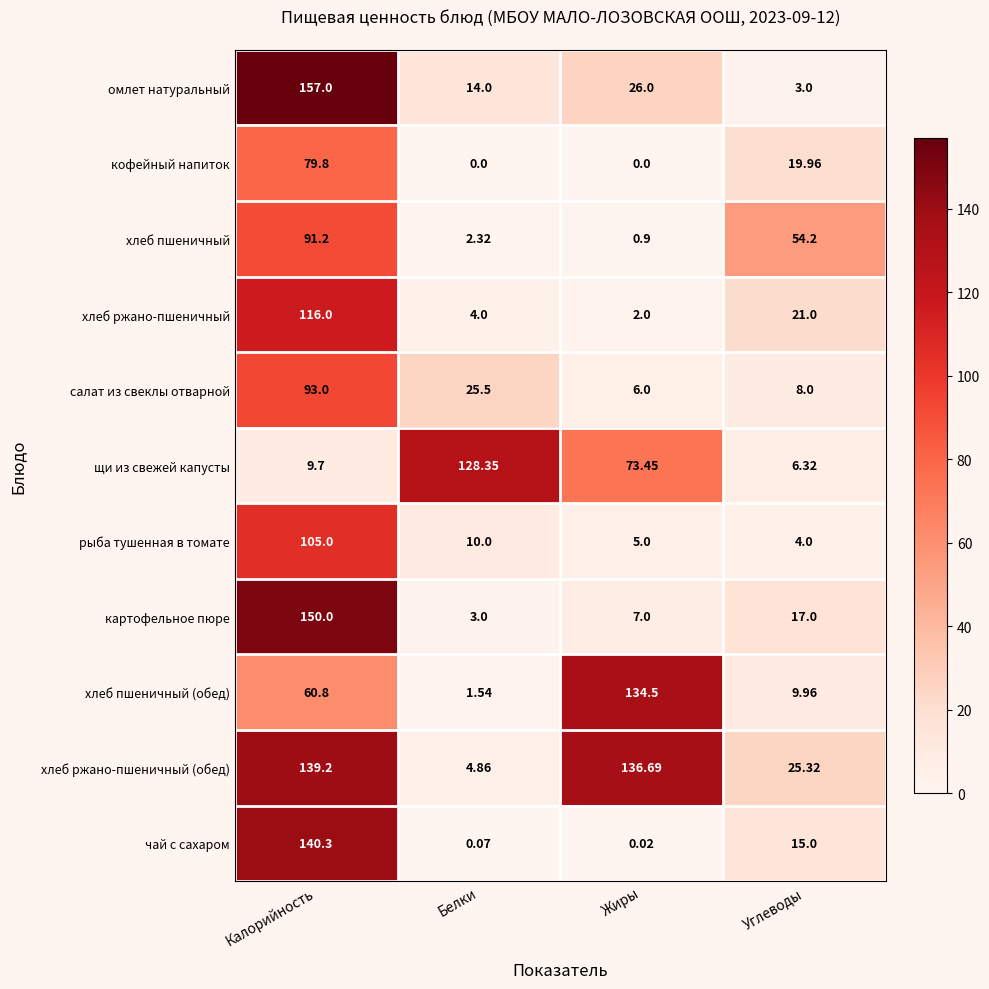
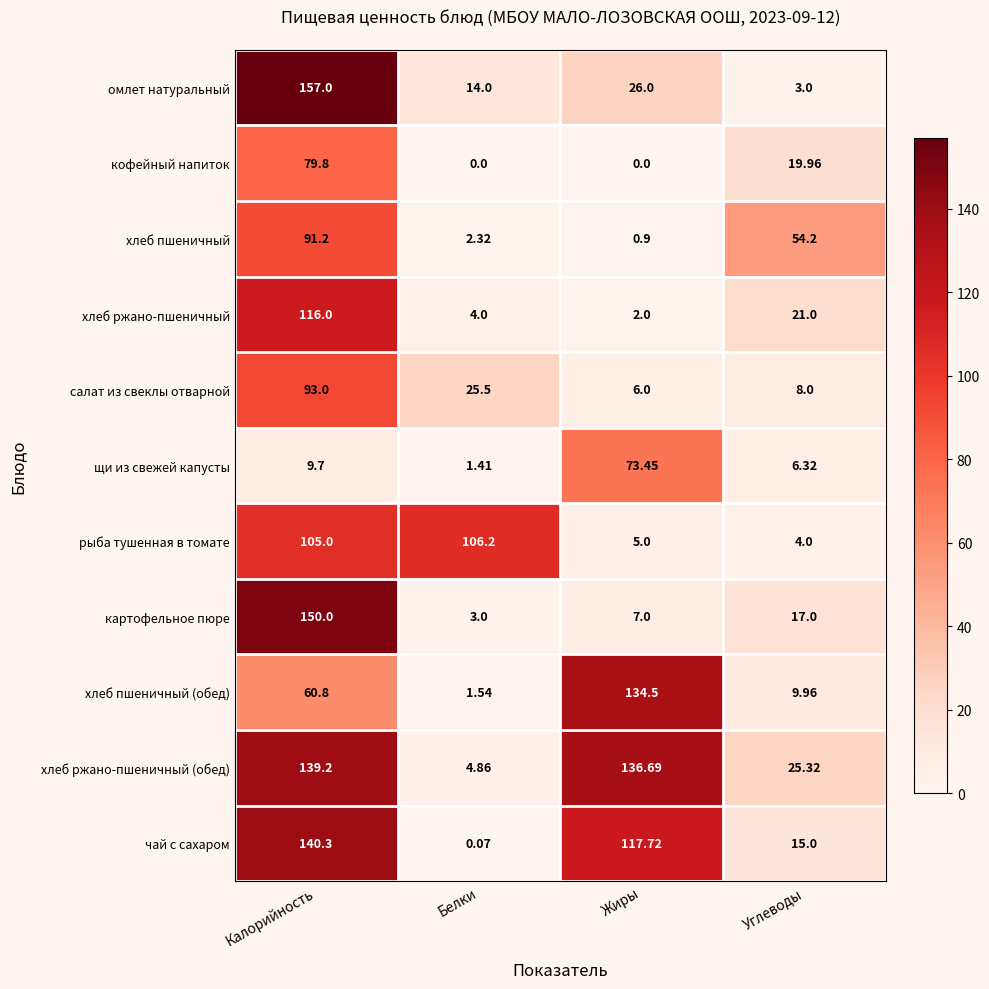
  {
    "омлет натуральный": {
      "Калорийность": 157.0,
      "Белки": 14.0,
      "Жиры": 26.0,
      "Углеводы": 3.0
    },
    "кофейный напиток": {
      "Калорийность": 79.8,
      "Белки": 0.0,
      "Жиры": 0.0,
      "Углеводы": 19.96
    },
    "хлеб пшеничный": {
      "Калорийность": 91.2,
      "Белки": 2.32,
      "Жиры": 0.9,
      "Углеводы": 54.2
    },
    "хлеб ржано-пшеничный": {
      "Калорийность": 116.0,
      "Белки": 4.0,
      "Жиры": 2.0,
      "Углеводы": 21.0
    },
    "салат из свеклы отварной": {
      "Калорийность": 93.0,
      "Белки": 25.5,
      "Жиры": 6.0,
      "Углеводы": 8.0
    },
    "щи из свежей капусты": {
      "Калорийность": 9.7,
-     "Белки": 128.35,
+     "Белки": 1.41,
      "Жиры": 73.45,
      "Углеводы": 6.32
    },
    "рыба тушенная в томате": {
      "Калорийность": 105.0,
-     "Белки": 10.0,
+     "Белки": 106.2,
      "Жиры": 5.0,
      "Углеводы": 4.0
    },
    "картофельное пюре": {
      "Калорийность": 150.0,
      "Белки": 3.0,
      "Жиры": 7.0,
      "Углеводы": 17.0
    },
    "хлеб пшеничный (обед)": {
      "Калорийность": 60.8,
      "Белки": 1.54,
      "Жиры": 134.5,
      "Углеводы": 9.96
    },
    "хлеб ржано-пшеничный (обед)": {
      "Калорийность": 139.2,
      "Белки": 4.86,
      "Жиры": 136.69,
      "Углеводы": 25.32
    },
    "чай с сахаром": {
      "Калорийность": 140.3,
      "Белки": 0.07,
-     "Жиры": 0.02,
+     "Жиры": 117.72,
      "Углеводы": 15.0
    }
  }
